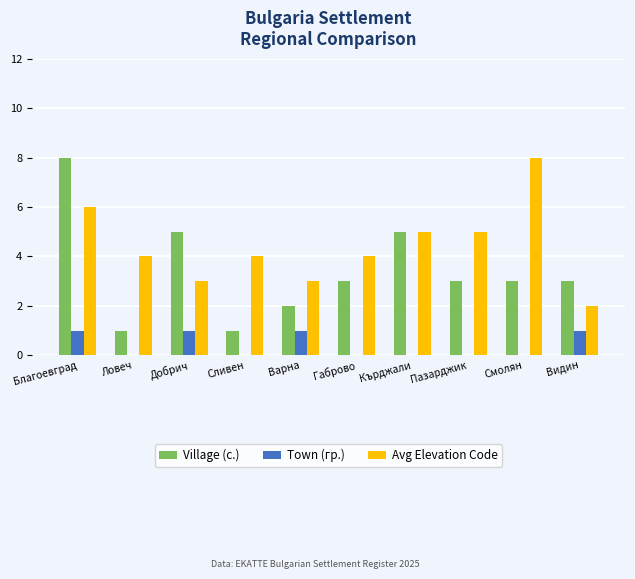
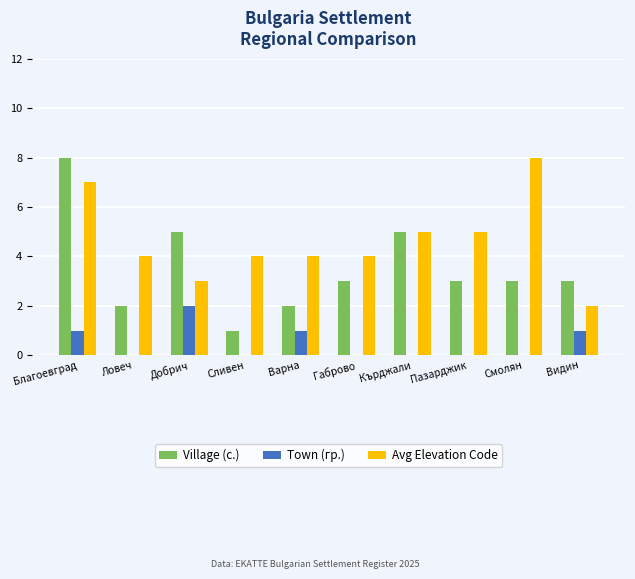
  {
    "Village (с.)": {
      "Благоевград": 8,
-     "Ловеч": 1,
+     "Ловеч": 2,
      "Добрич": 5,
      "Сливен": 1,
      "Варна": 2,
      "Габрово": 3,
      "Кърджали": 5,
      "Пазарджик": 3,
      "Смолян": 3,
      "Видин": 3
    },
    "Town (гр.)": {
      "Благоевград": 1,
      "Ловеч": 0,
-     "Добрич": 1,
+     "Добрич": 2,
      "Сливен": 0,
      "Варна": 1,
      "Габрово": 0,
      "Кърджали": 0,
      "Пазарджик": 0,
      "Смолян": 0,
      "Видин": 1
    },
    "Avg Elevation Code": {
-     "Благоевград": 6,
+     "Благоевград": 7,
      "Ловеч": 4,
      "Добрич": 3,
      "Сливен": 4,
-     "Варна": 3,
+     "Варна": 4,
      "Габрово": 4,
      "Кърджали": 5,
      "Пазарджик": 5,
      "Смолян": 8,
      "Видин": 2
    }
  }
